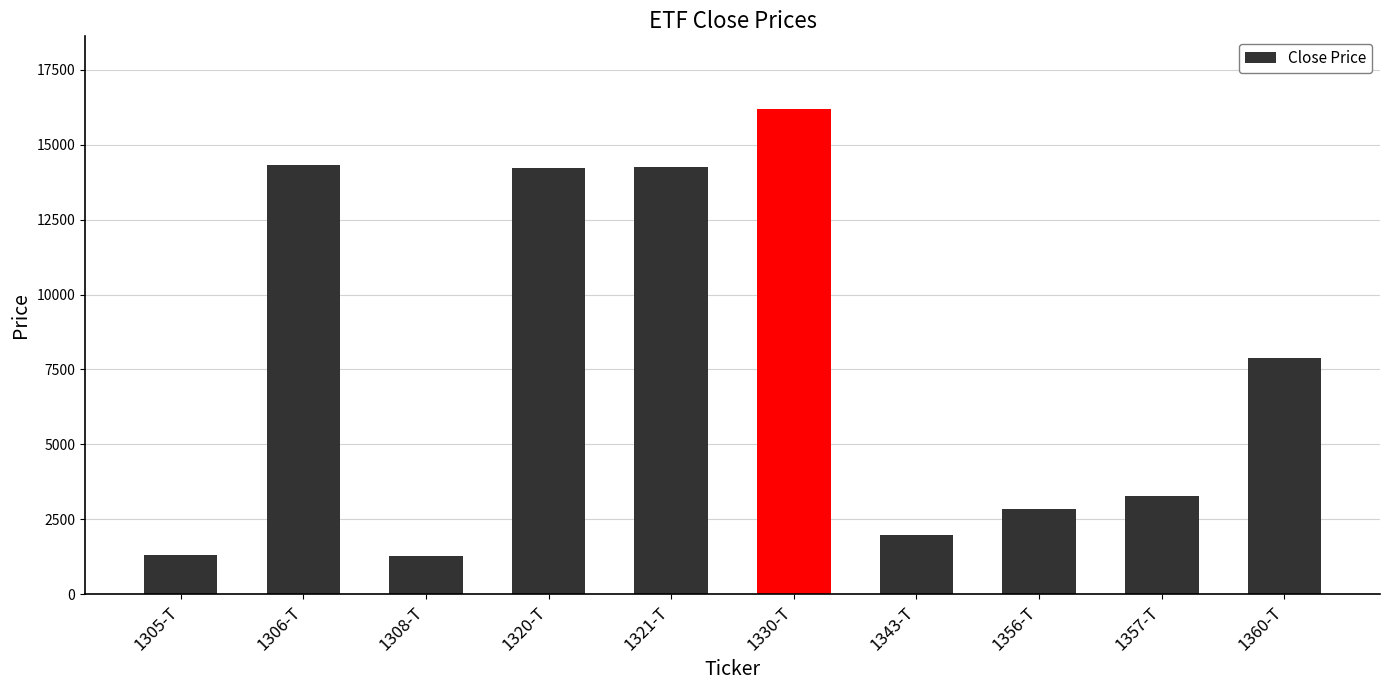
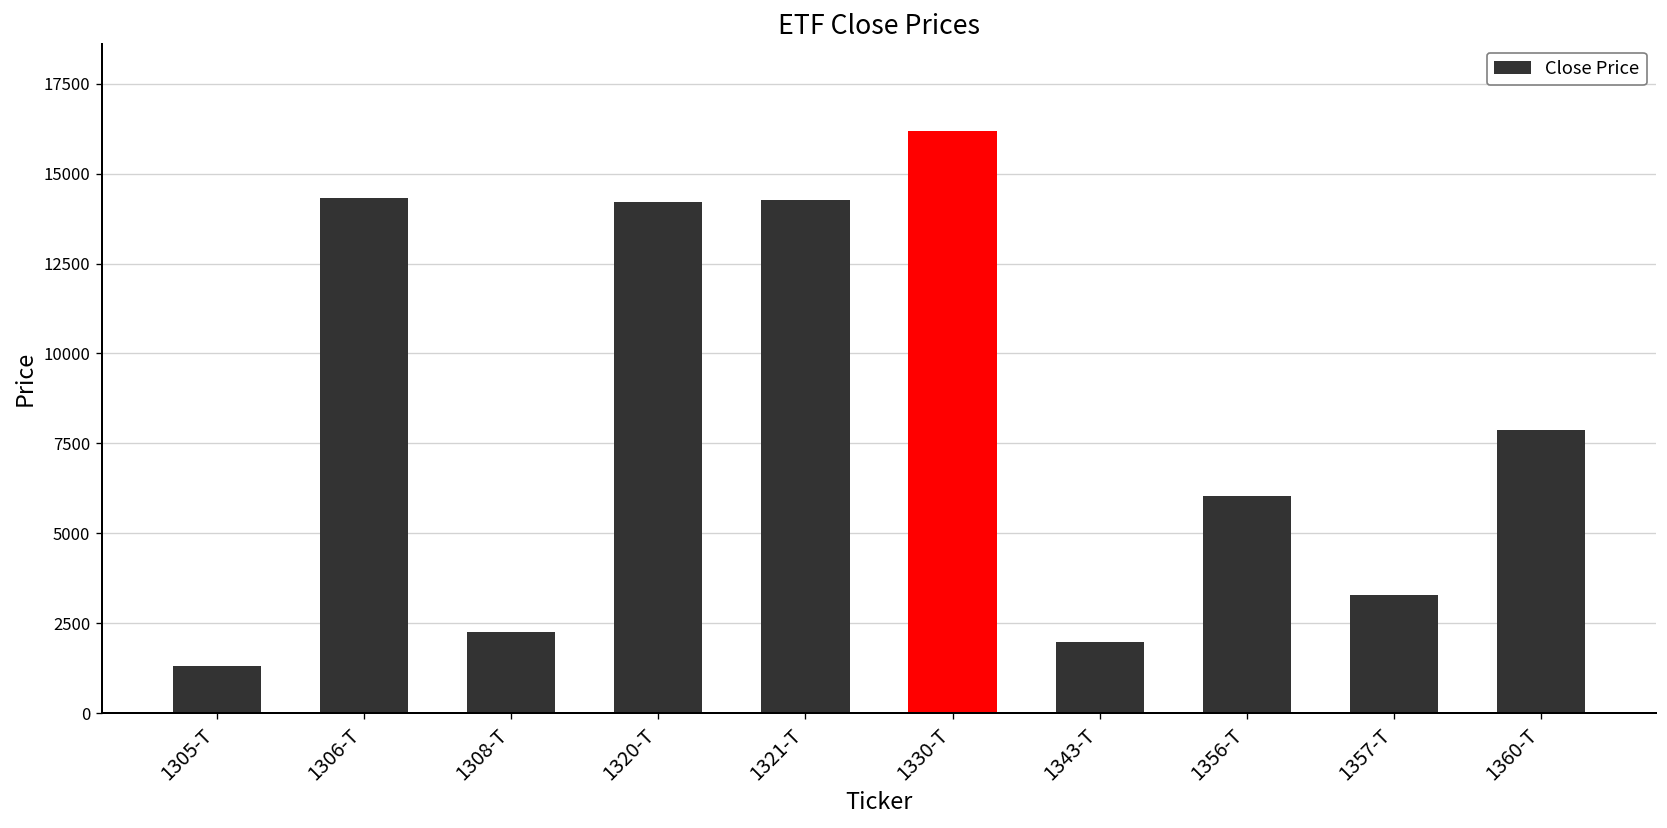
  {
    "1305-T": 1300,
    "1306-T": 14300,
-   "1308-T": 1300,
+   "1308-T": 2300,
    "1320-T": 14200,
    "1321-T": 14300,
    "1330-T": 16200,
    "1343-T": 2000,
-   "1356-T": 2800,
+   "1356-T": 6000,
    "1357-T": 3300,
    "1360-T": 7900
  }
